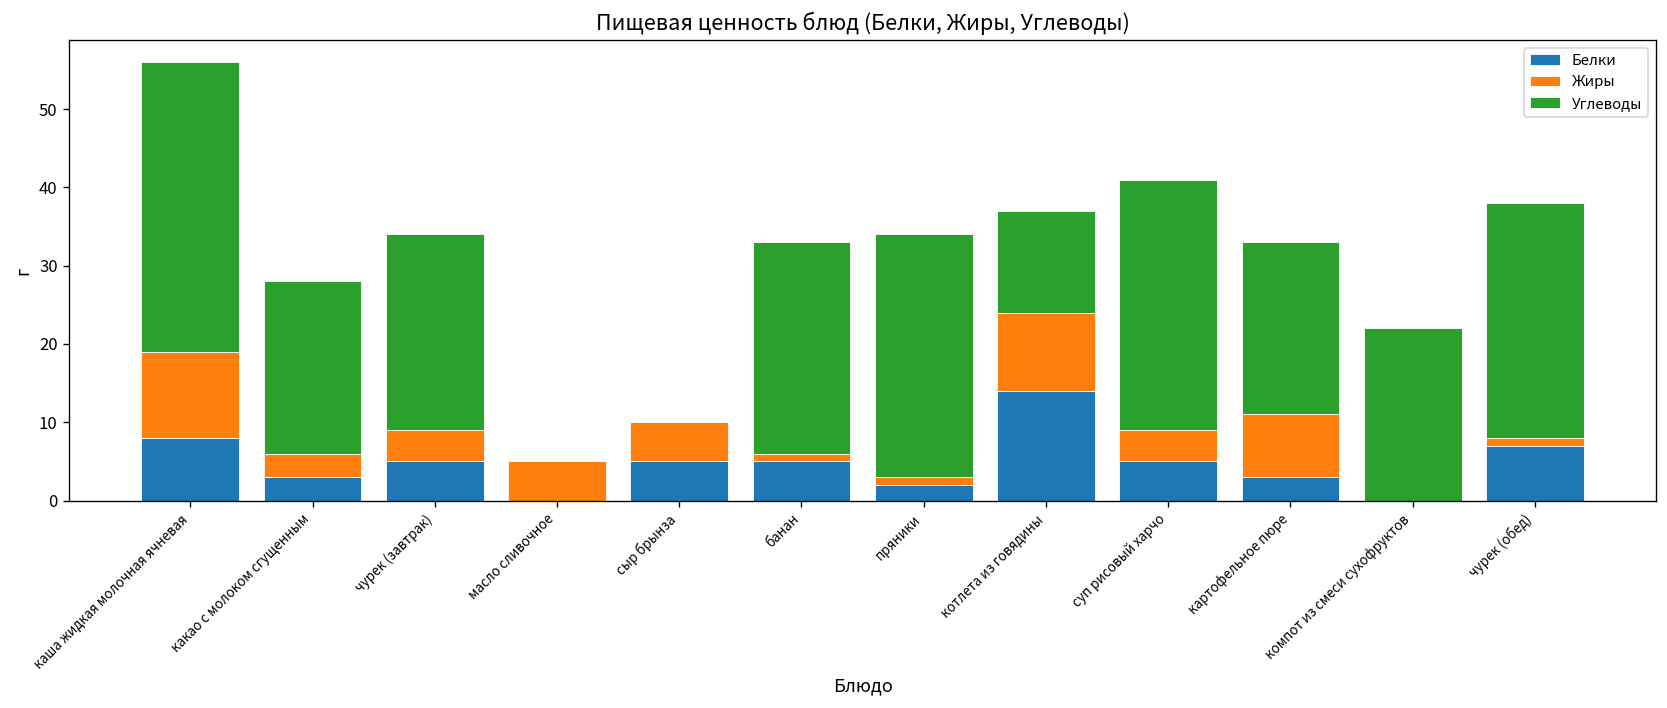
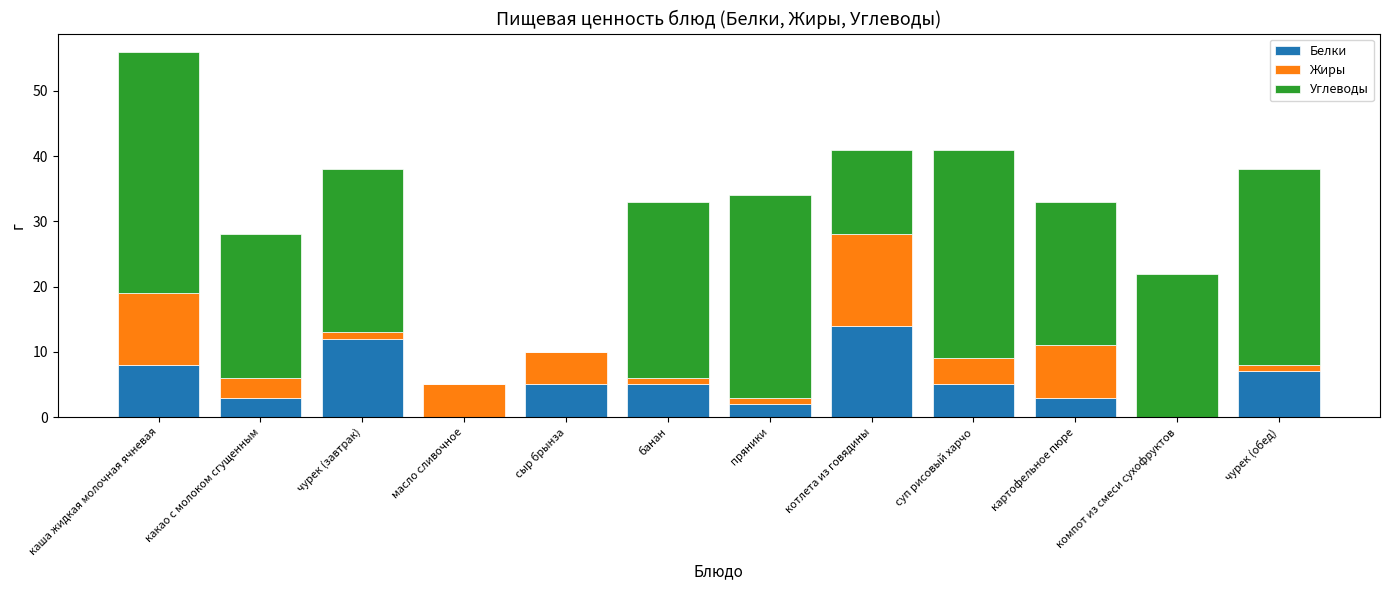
  {
    "Белки": {
      "каша жидкая молочная ячневая": 8,
      "какао с молоком сгущенным": 3,
-     "чурек (завтрак)": 5,
+     "чурек (завтрак)": 12,
      "масло сливочное": 0,
      "сыр брынза": 5,
      "банан": 5,
      "пряники": 2,
      "котлета из говядины": 14,
      "суп рисовый харчо": 5,
      "картофельное пюре": 3,
      "компот из смеси сухофруктов": 0,
      "чурек (обед)": 7
    },
    "Жиры": {
      "каша жидкая молочная ячневая": 11,
      "какао с молоком сгущенным": 3,
-     "чурек (завтрак)": 4,
+     "чурек (завтрак)": 1,
      "масло сливочное": 5,
      "сыр брынза": 5,
      "банан": 1,
      "пряники": 1,
-     "котлета из говядины": 10,
+     "котлета из говядины": 14,
      "суп рисовый харчо": 4,
      "картофельное пюре": 8,
      "компот из смеси сухофруктов": 0,
      "чурек (обед)": 1
    },
    "Углеводы": {
      "каша жидкая молочная ячневая": 37,
      "какао с молоком сгущенным": 22,
      "чурек (завтрак)": 25,
      "масло сливочное": 0,
      "сыр брынза": 0,
      "банан": 27,
      "пряники": 31,
      "котлета из говядины": 13,
      "суп рисовый харчо": 32,
      "картофельное пюре": 22,
      "компот из смеси сухофруктов": 22,
      "чурек (обед)": 30
    }
  }
